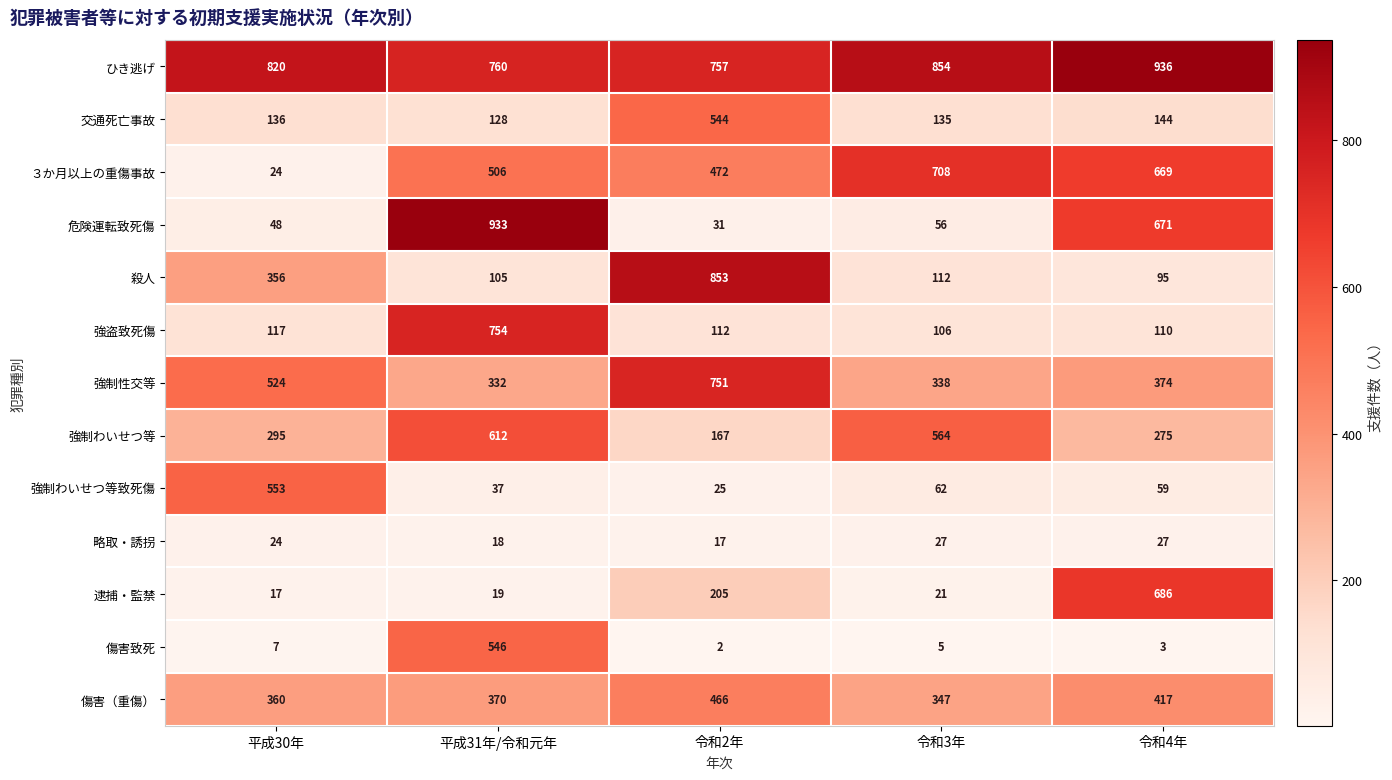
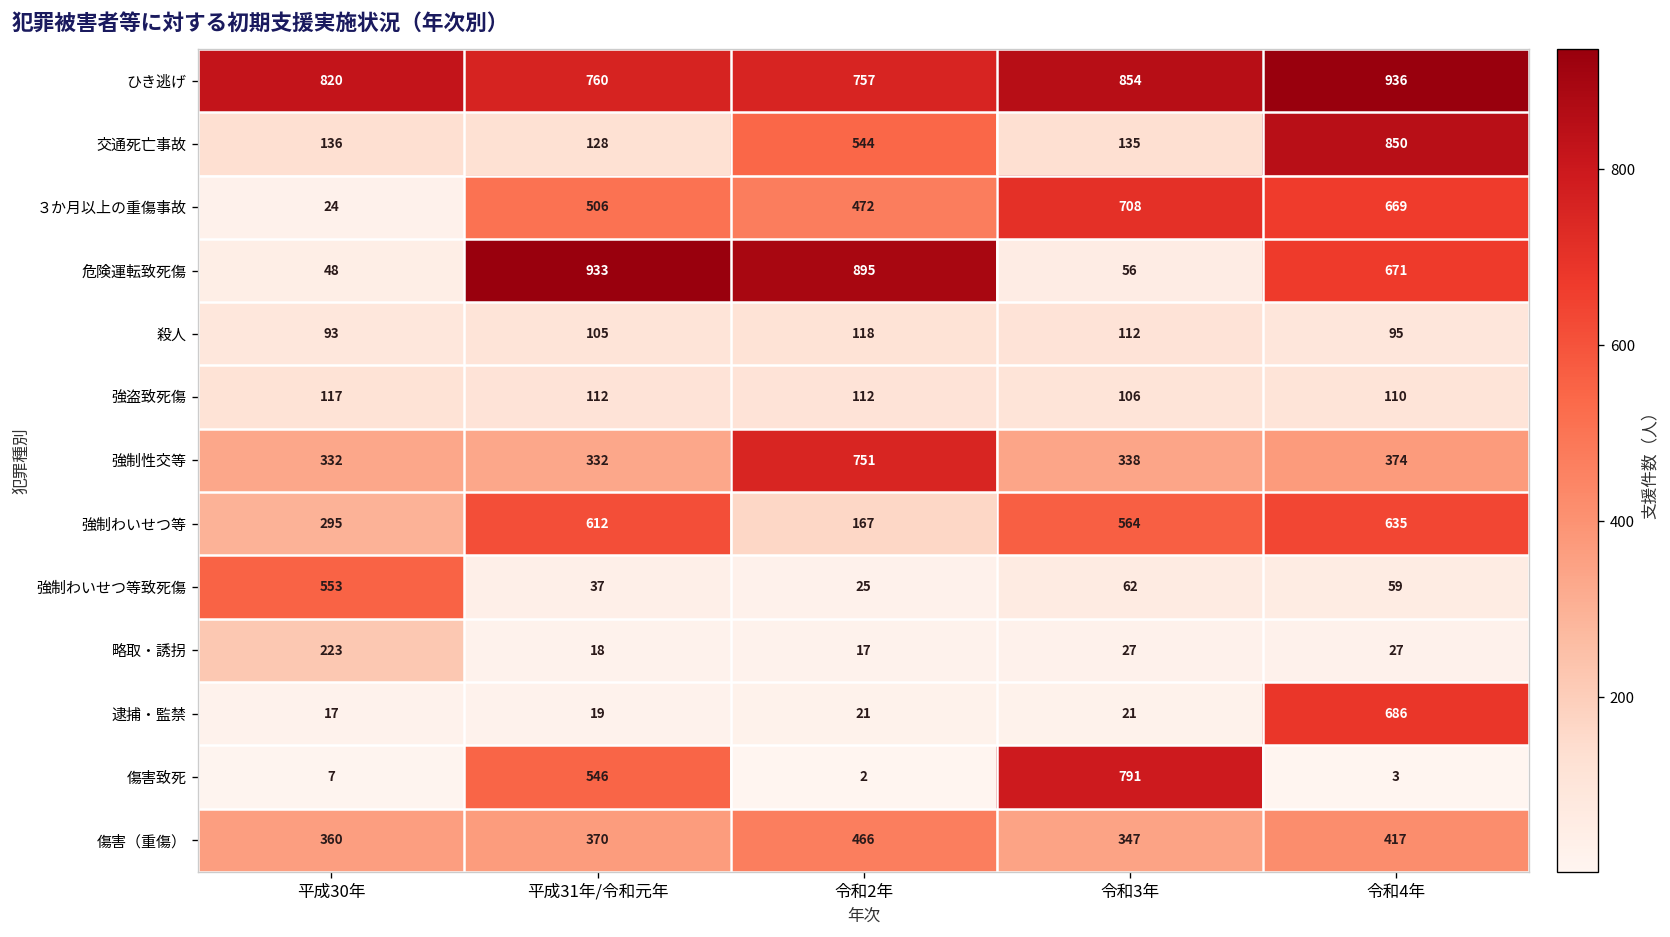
  {
    "ひき逃げ": {
      "平成30年": 820,
      "平成31年/令和元年": 760,
      "令和2年": 757,
      "令和3年": 854,
      "令和4年": 936
    },
    "交通死亡事故": {
      "平成30年": 136,
      "平成31年/令和元年": 128,
      "令和2年": 544,
      "令和3年": 135,
-     "令和4年": 144
+     "令和4年": 850
    },
    "３か月以上の重傷事故": {
      "平成30年": 24,
      "平成31年/令和元年": 506,
      "令和2年": 472,
      "令和3年": 708,
      "令和4年": 669
    },
    "危険運転致死傷": {
      "平成30年": 48,
      "平成31年/令和元年": 933,
-     "令和2年": 31,
+     "令和2年": 895,
      "令和3年": 56,
      "令和4年": 671
    },
    "殺人": {
-     "平成30年": 356,
+     "平成30年": 93,
      "平成31年/令和元年": 105,
-     "令和2年": 853,
+     "令和2年": 118,
      "令和3年": 112,
      "令和4年": 95
    },
    "強盗致死傷": {
      "平成30年": 117,
-     "平成31年/令和元年": 754,
+     "平成31年/令和元年": 112,
      "令和2年": 112,
      "令和3年": 106,
      "令和4年": 110
    },
    "強制性交等": {
-     "平成30年": 524,
+     "平成30年": 332,
      "平成31年/令和元年": 332,
      "令和2年": 751,
      "令和3年": 338,
      "令和4年": 374
    },
    "強制わいせつ等": {
      "平成30年": 295,
      "平成31年/令和元年": 612,
      "令和2年": 167,
      "令和3年": 564,
-     "令和4年": 275
+     "令和4年": 635
    },
    "強制わいせつ等致死傷": {
      "平成30年": 553,
      "平成31年/令和元年": 37,
      "令和2年": 25,
      "令和3年": 62,
      "令和4年": 59
    },
    "略取・誘拐": {
-     "平成30年": 24,
+     "平成30年": 223,
      "平成31年/令和元年": 18,
      "令和2年": 17,
      "令和3年": 27,
      "令和4年": 27
    },
    "逮捕・監禁": {
      "平成30年": 17,
      "平成31年/令和元年": 19,
-     "令和2年": 205,
+     "令和2年": 21,
      "令和3年": 21,
      "令和4年": 686
    },
    "傷害致死": {
      "平成30年": 7,
      "平成31年/令和元年": 546,
      "令和2年": 2,
-     "令和3年": 5,
+     "令和3年": 791,
      "令和4年": 3
    },
    "傷害（重傷）": {
      "平成30年": 360,
      "平成31年/令和元年": 370,
      "令和2年": 466,
      "令和3年": 347,
      "令和4年": 417
    }
  }
